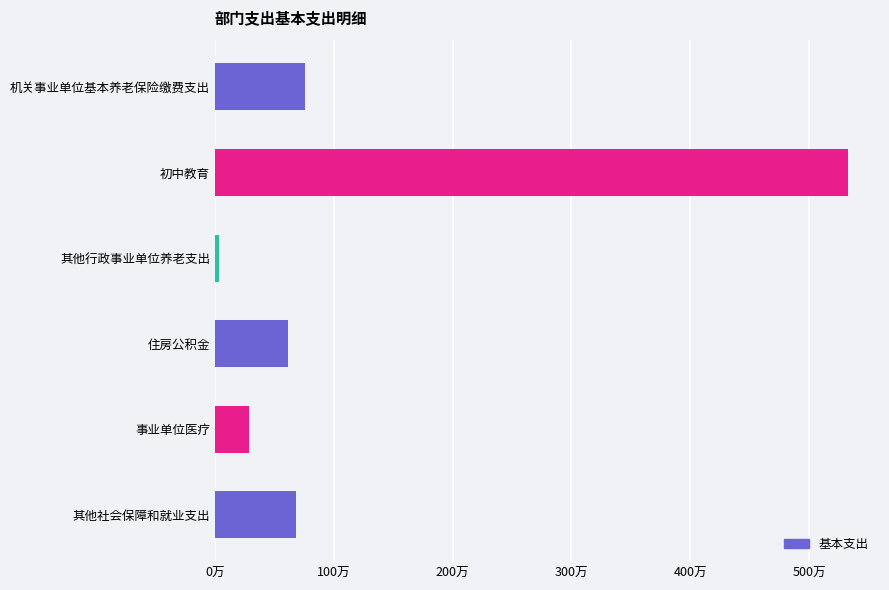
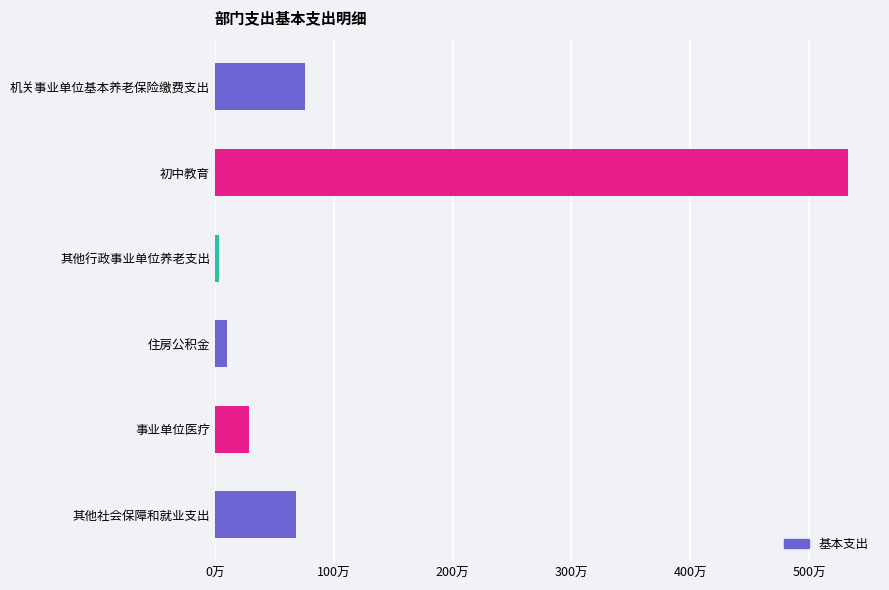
  {
    "机关事业单位基本养老保险缴费支出": "76万",
    "初中教育": "533万",
    "其他行政事业单位养老支出": "3万",
-   "住房公积金": "61万",
+   "住房公积金": "10万",
    "事业单位医疗": "28万",
    "其他社会保障和就业支出": "68万"
  }
